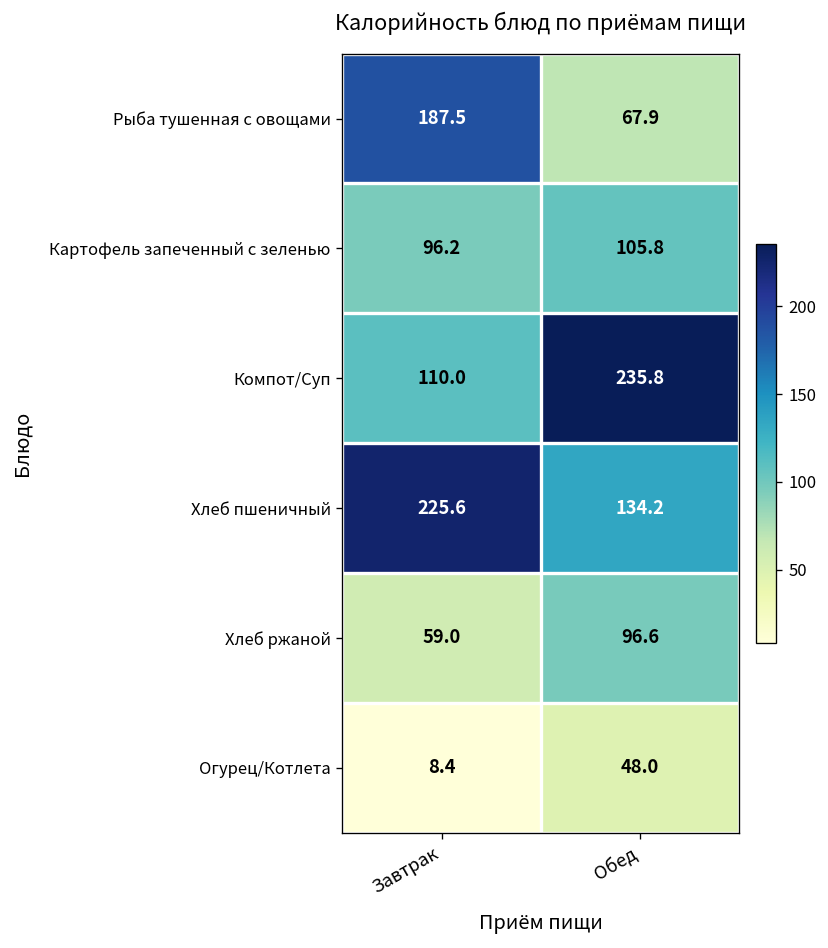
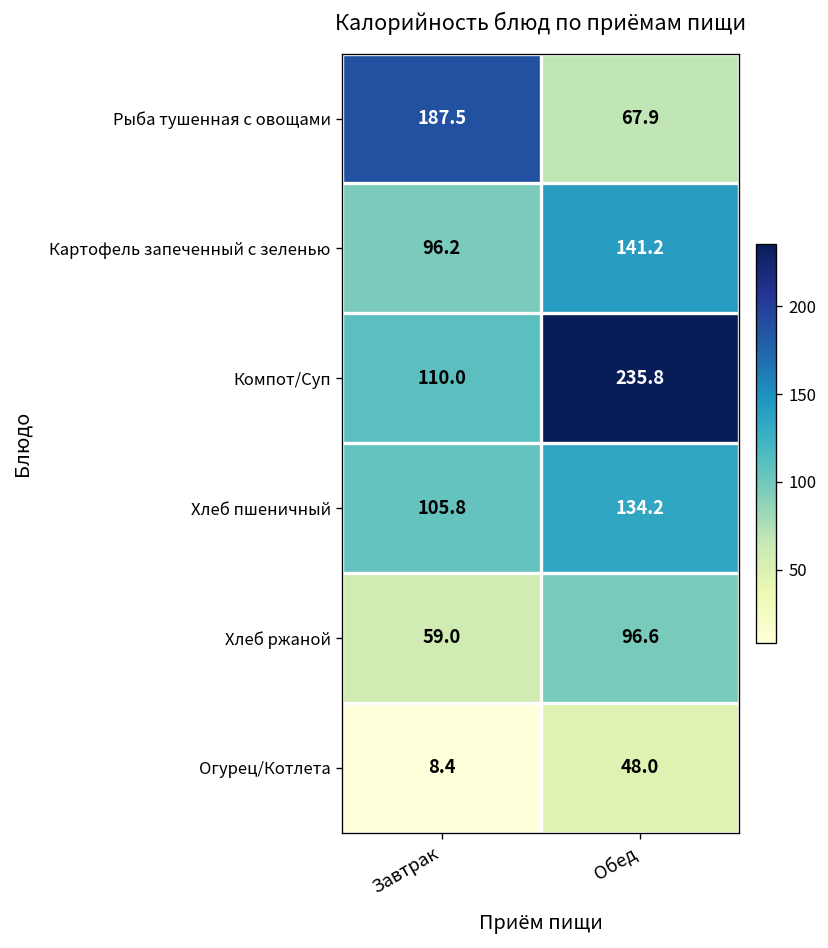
  {
    "Рыба тушенная с овощами": {
      "Завтрак": 187.5,
      "Обед": 67.9
    },
    "Картофель запеченный с зеленью": {
      "Завтрак": 96.2,
-     "Обед": 105.8
+     "Обед": 141.2
    },
    "Компот/Суп": {
      "Завтрак": 110.0,
      "Обед": 235.8
    },
    "Хлеб пшеничный": {
-     "Завтрак": 225.6,
+     "Завтрак": 105.8,
      "Обед": 134.2
    },
    "Хлеб ржаной": {
      "Завтрак": 59.0,
      "Обед": 96.6
    },
    "Огурец/Котлета": {
      "Завтрак": 8.4,
      "Обед": 48.0
    }
  }
